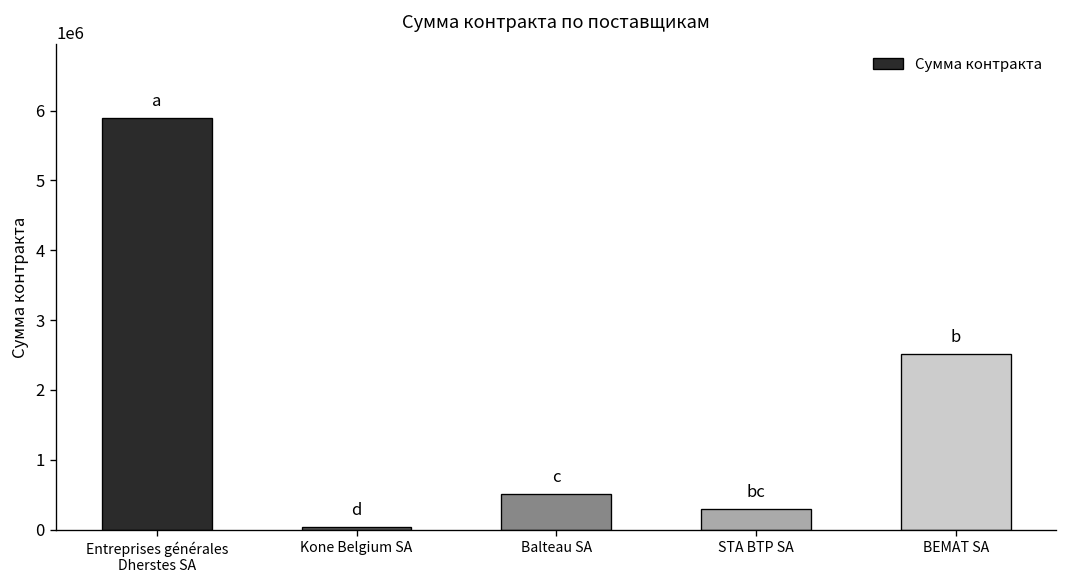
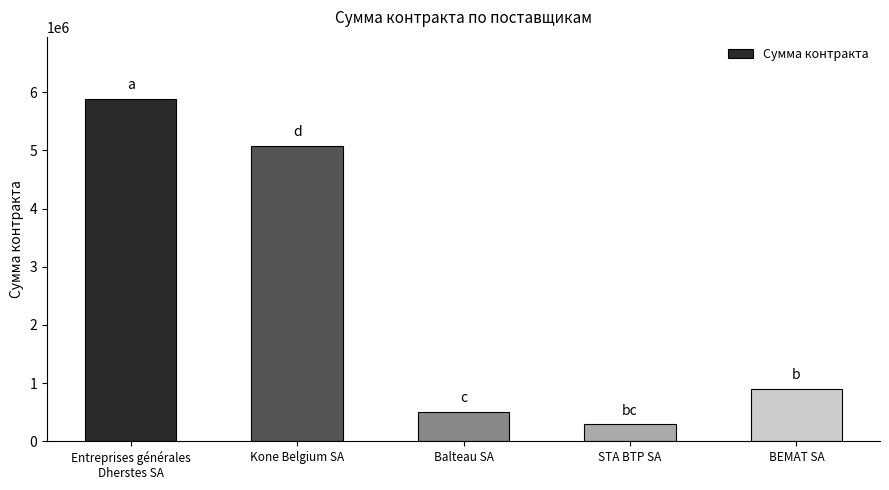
  {
    "Entreprises générales Dherstes SA": 5900000,
-   "Kone Belgium SA": 0,
+   "Kone Belgium SA": 5100000,
    "Balteau SA": 500000,
    "STA BTP SA": 300000,
-   "BEMAT SA": 2500000
+   "BEMAT SA": 900000
  }
